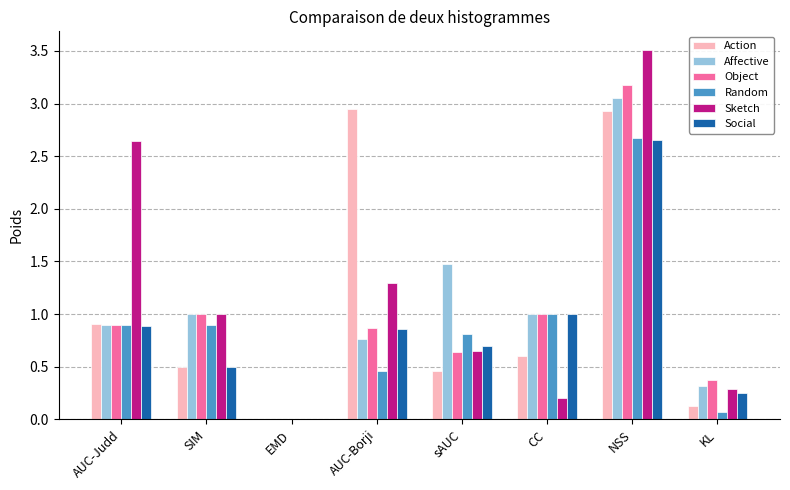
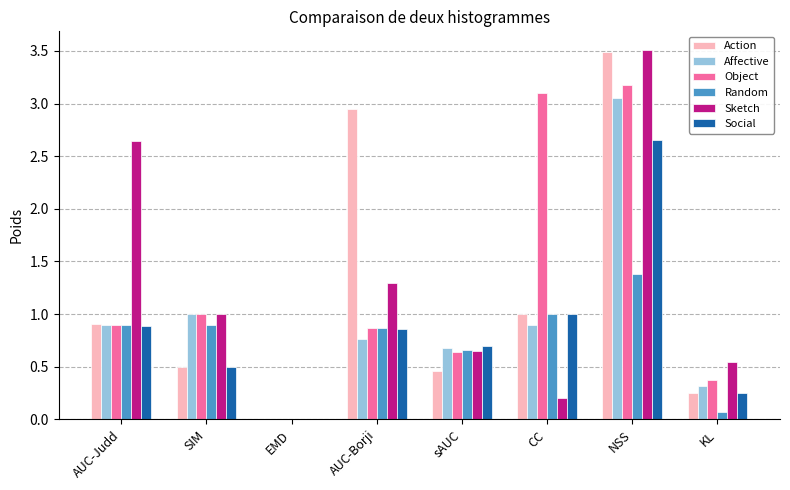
  {
    "Action": {
      "AUC-Judd": 0.91,
      "SIM": 0.50,
      "EMD": 0.00,
      "AUC-Borji": 2.95,
      "sAUC": 0.46,
-     "CC": 0.6,
-     "NSS": 2.93,
-     "KL": 0.13
+     "CC": 1.0,
+     "NSS": 3.49,
+     "KL": 0.25
    },
    "Affective": {
      "AUC-Judd": 0.90,
      "SIM": 1.00,
      "EMD": 0.00,
      "AUC-Borji": 0.76,
-     "sAUC": 1.48,
-     "CC": 1.0,
+     "sAUC": 0.68,
+     "CC": 0.9,
      "NSS": 3.05,
      "KL": 0.32
    },
    "Object": {
      "AUC-Judd": 0.9,
      "SIM": 1.0,
      "EMD": 0.0,
      "AUC-Borji": 0.87,
      "sAUC": 0.64,
-     "CC": 1.0,
+     "CC": 3.1,
      "NSS": 3.2,
      "KL": 0.37
    },
    "Random": {
      "AUC-Judd": 0.90,
      "SIM": 0.90,
      "EMD": 0.00,
-     "AUC-Borji": 0.46,
-     "sAUC": 0.81,
+     "AUC-Borji": 0.87,
+     "sAUC": 0.66,
      "CC": 1.00,
-     "NSS": 2.67,
+     "NSS": 1.38,
      "KL": 0.07
    },
    "Sketch": {
      "AUC-Judd": 2.64,
      "SIM": 1.00,
      "EMD": 0.00,
      "AUC-Borji": 1.30,
      "sAUC": 0.65,
      "CC": 0.20,
      "NSS": 3.51,
-     "KL": 0.29
+     "KL": 0.55
    },
    "Social": {
      "AUC-Judd": 0.89,
      "SIM": 0.50,
      "EMD": 0.00,
      "AUC-Borji": 0.86,
      "sAUC": 0.70,
      "CC": 1.00,
      "NSS": 2.65,
      "KL": 0.25
    }
  }
